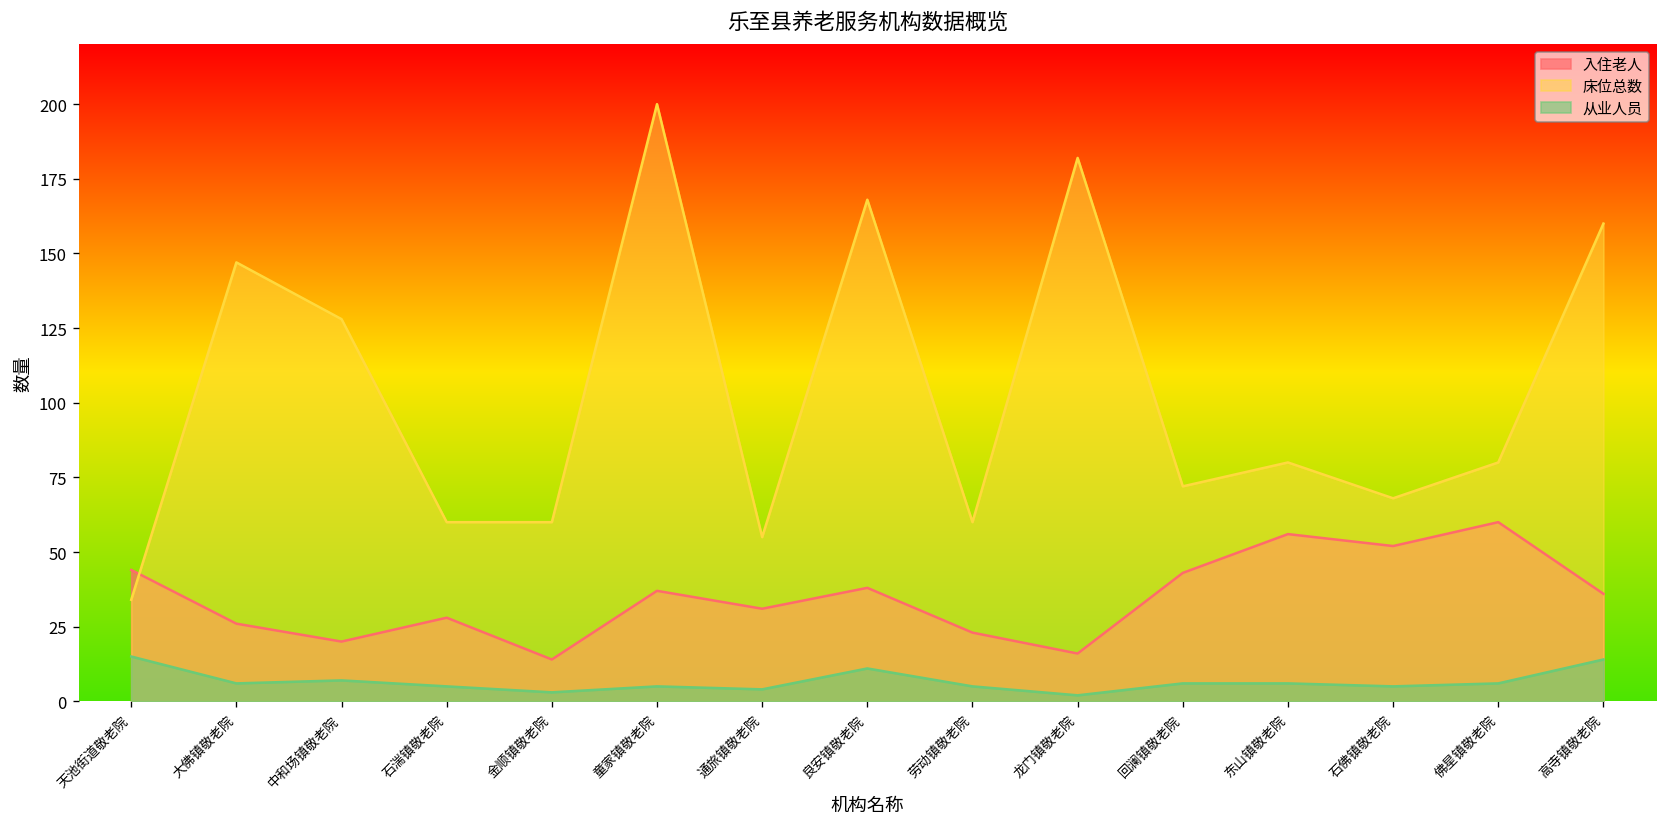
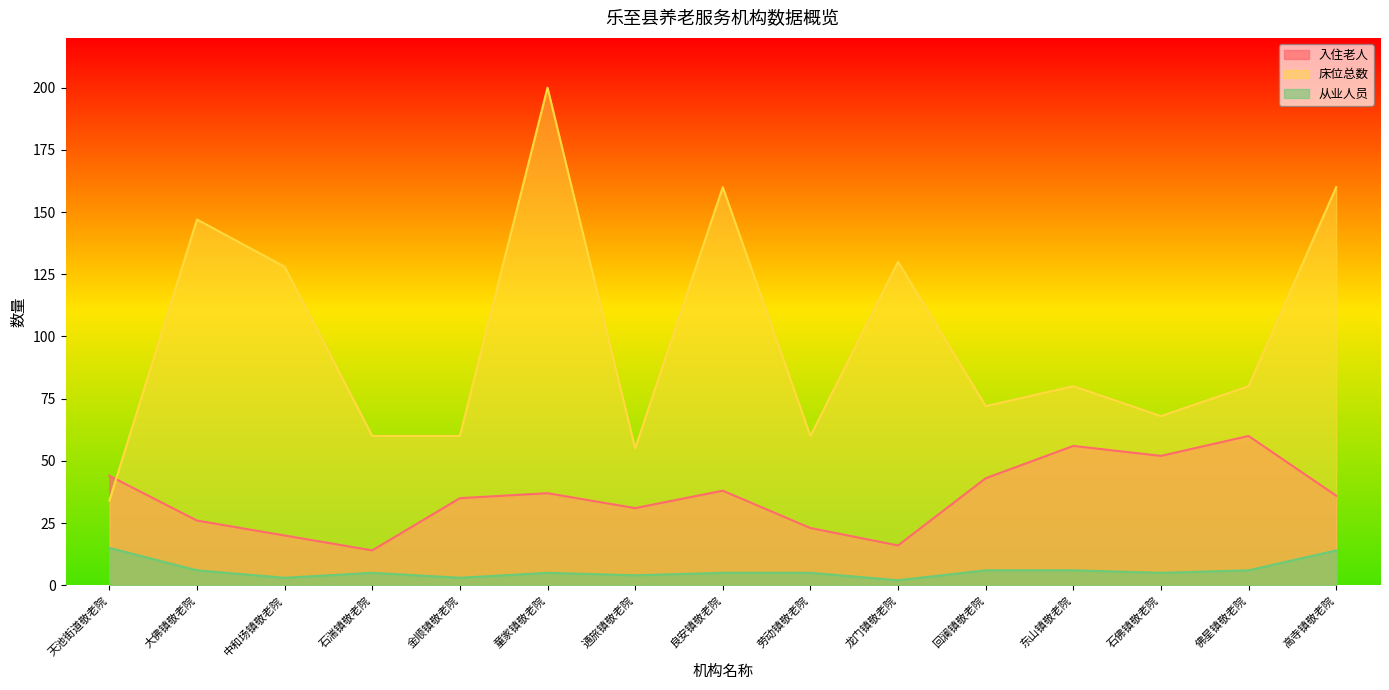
  {
    "入住老人": {
      "天池街道敬老院": 44,
      "大佛镇敬老院": 26,
      "中和场镇敬老院": 20,
-     "石湍镇敬老院": 28,
-     "金顺镇敬老院": 14,
+     "石湍镇敬老院": 14,
+     "金顺镇敬老院": 35,
      "童家镇敬老院": 37,
      "通旅镇敬老院": 31,
      "良安镇敬老院": 38,
      "劳动镇敬老院": 23,
      "龙门镇敬老院": 16,
      "回澜镇敬老院": 43,
      "东山镇敬老院": 56,
      "石佛镇敬老院": 52,
      "佛星镇敬老院": 60,
      "高寺镇敬老院": 36
    },
    "床位总数": {
      "天池街道敬老院": 34,
      "大佛镇敬老院": 147,
      "中和场镇敬老院": 128,
      "石湍镇敬老院": 60,
      "金顺镇敬老院": 60,
      "童家镇敬老院": 200,
      "通旅镇敬老院": 55,
-     "良安镇敬老院": 168,
+     "良安镇敬老院": 160,
      "劳动镇敬老院": 60,
-     "龙门镇敬老院": 182,
+     "龙门镇敬老院": 130,
      "回澜镇敬老院": 72,
      "东山镇敬老院": 80,
      "石佛镇敬老院": 68,
      "佛星镇敬老院": 80,
      "高寺镇敬老院": 160
    },
    "从业人员": {
      "天池街道敬老院": 15,
      "大佛镇敬老院": 6,
-     "中和场镇敬老院": 7,
+     "中和场镇敬老院": 3,
      "石湍镇敬老院": 5,
      "金顺镇敬老院": 3,
      "童家镇敬老院": 5,
      "通旅镇敬老院": 4,
-     "良安镇敬老院": 11,
+     "良安镇敬老院": 5,
      "劳动镇敬老院": 5,
      "龙门镇敬老院": 2,
      "回澜镇敬老院": 6,
      "东山镇敬老院": 6,
      "石佛镇敬老院": 5,
      "佛星镇敬老院": 6,
      "高寺镇敬老院": 14
    }
  }
